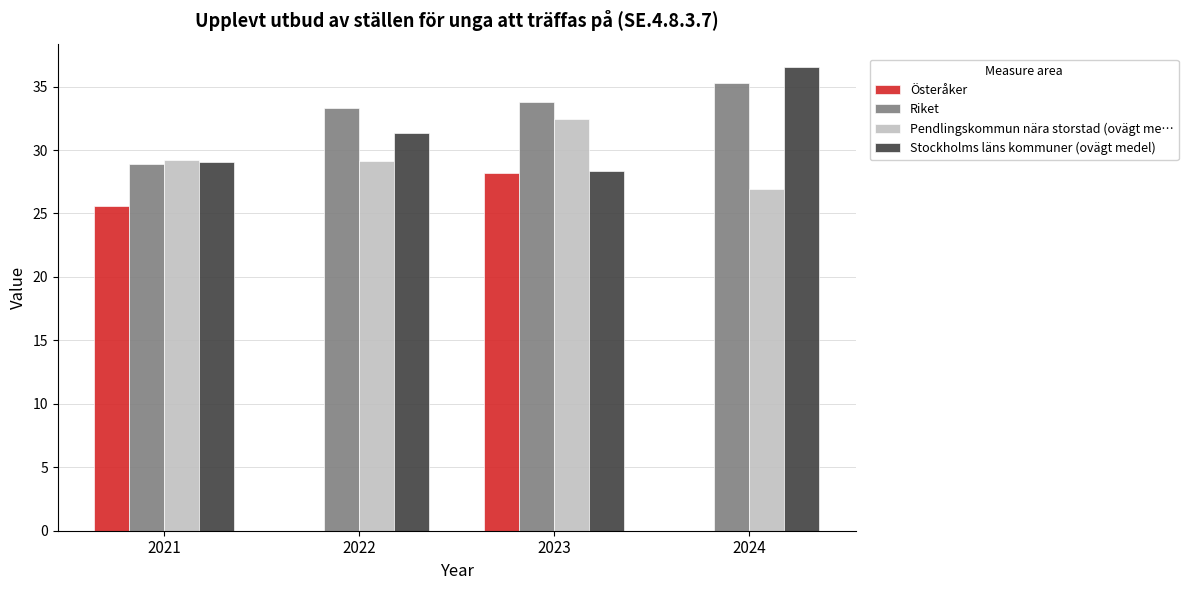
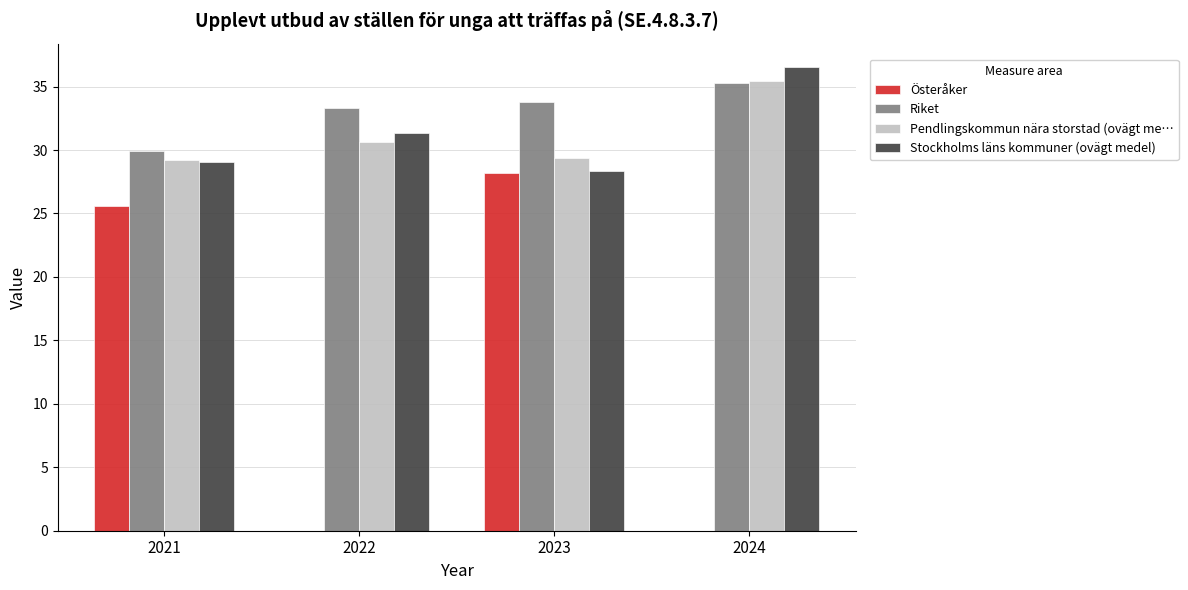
  {
    "Riket": {
-     "2021": 28.9,
+     "2021": 29.9,
      "2022": 33.3,
      "2023": 33.8,
      "2024": 35.3
    },
    "Pendlingskommun nära storstad (ovägt me…": {
      "2021": 29.2,
-     "2022": 29.1,
-     "2023": 32.5,
-     "2024": 26.9
+     "2022": 30.6,
+     "2023": 29.4,
+     "2024": 35.5
    },
    "Stockholms läns kommuner (ovägt medel)": {
      "2021": 29.1,
      "2022": 31.3,
      "2023": 28.4,
      "2024": 36.6
    }
  }
